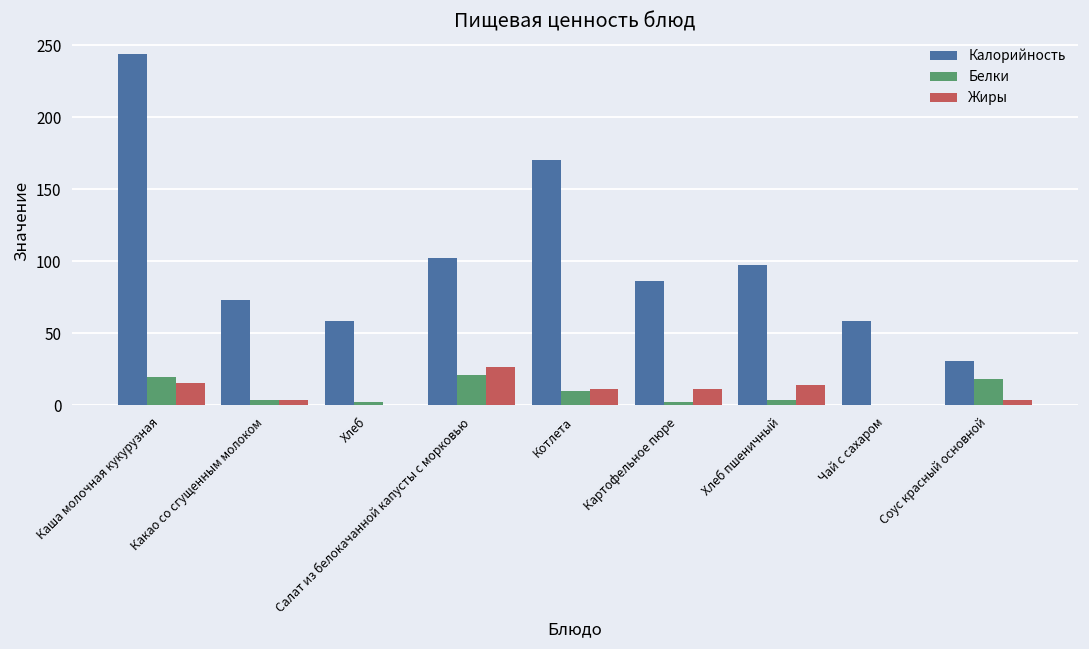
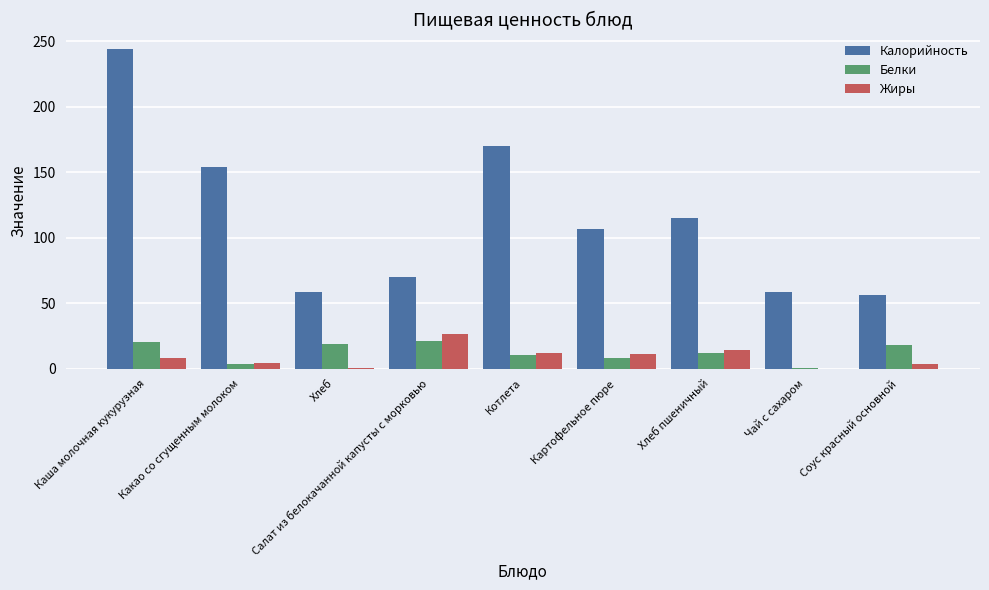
  {
    "Калорийность": {
      "Каша молочная кукурузная": 244,
-     "Какао со сгущенным молоком": 74,
+     "Какао со сгущенным молоком": 154,
      "Хлеб": 59,
-     "Салат из белокачанной капусты с морковью": 103,
+     "Салат из белокачанной капусты с морковью": 70,
      "Котлета": 170,
-     "Картофельное пюре": 87,
-     "Хлеб пшеничный": 98,
+     "Картофельное пюре": 107,
+     "Хлеб пшеничный": 115,
      "Чай с сахаром": 58,
-     "Соус красный основной": 31
+     "Соус красный основной": 56
    },
    "Белки": {
      "Каша молочная кукурузная": 20,
      "Какао со сгущенным молоком": 4,
-     "Хлеб": 2,
+     "Хлеб": 19,
      "Салат из белокачанной капусты с морковью": 21,
      "Котлета": 10,
-     "Картофельное пюре": 2,
-     "Хлеб пшеничный": 4,
+     "Картофельное пюре": 8,
+     "Хлеб пшеничный": 12,
      "Соус красный основной": 18
    },
    "Жиры": {
-     "Каша молочная кукурузная": 16,
+     "Каша молочная кукурузная": 8,
      "Какао со сгущенным молоком": 4,
      "Салат из белокачанной капусты с морковью": 27,
      "Котлета": 12,
      "Картофельное пюре": 11,
      "Хлеб пшеничный": 14,
      "Чай с сахаром": 0,
      "Соус красный основной": 4
    }
  }
